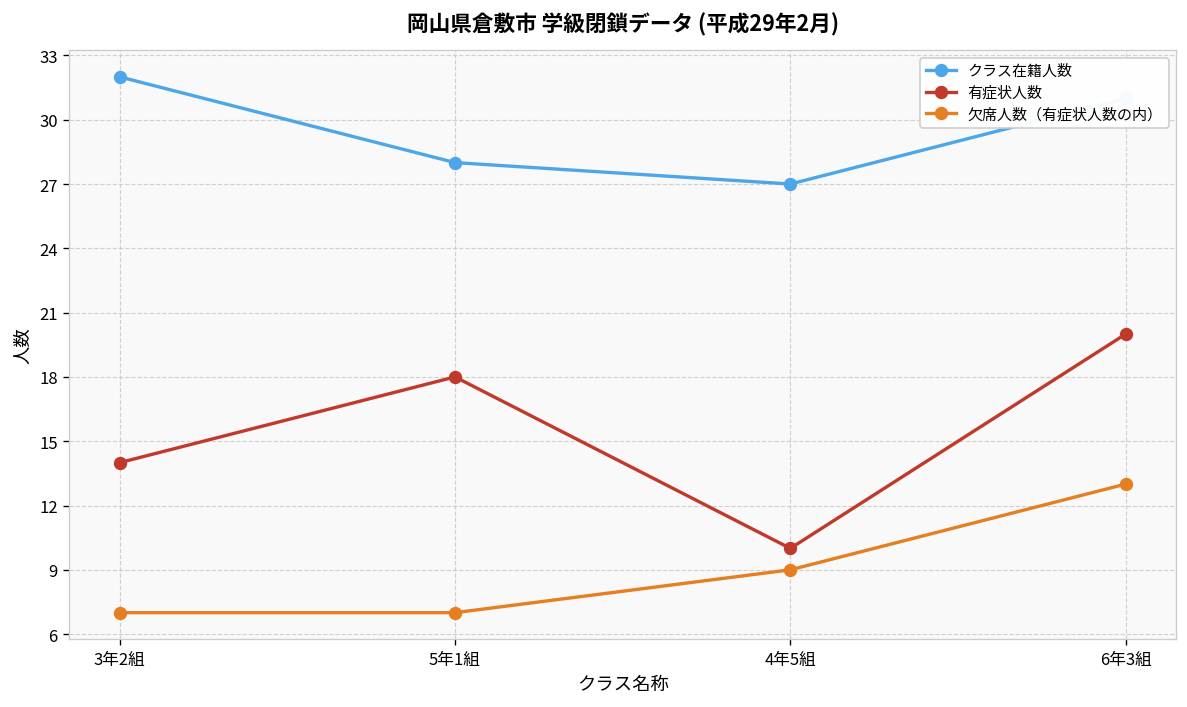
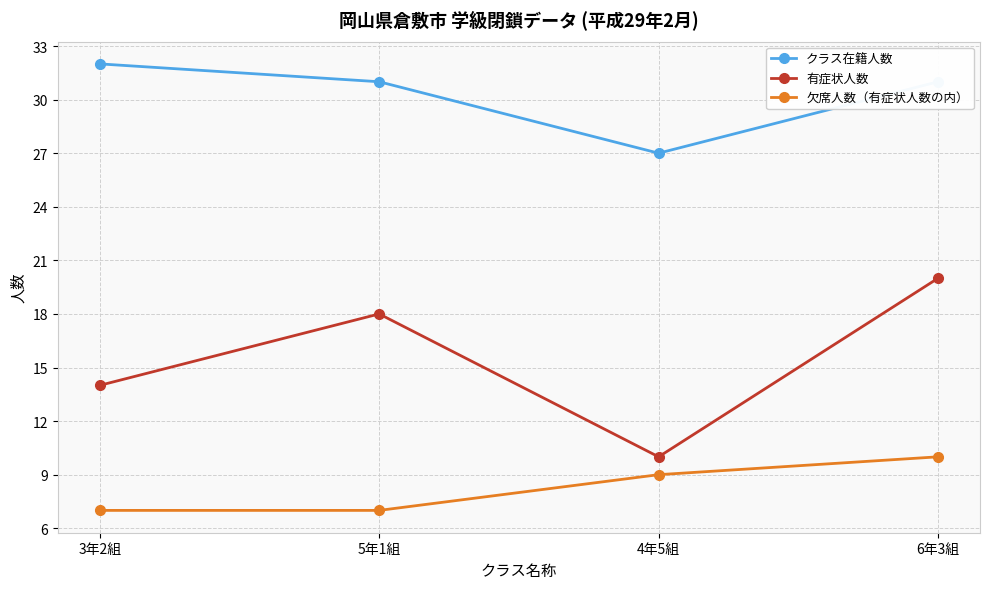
  {
    "クラス在籍人数": {
      "3年2組": 32,
-     "5年1組": 28,
+     "5年1組": 31,
      "4年5組": 27
    },
    "有症状人数": {
      "3年2組": 14,
      "5年1組": 18,
      "4年5組": 10,
      "6年3組": 20
    },
    "欠席人数（有症状人数の内）": {
      "3年2組": 7,
      "5年1組": 7,
      "4年5組": 9,
-     "6年3組": 13
+     "6年3組": 10
    }
  }
